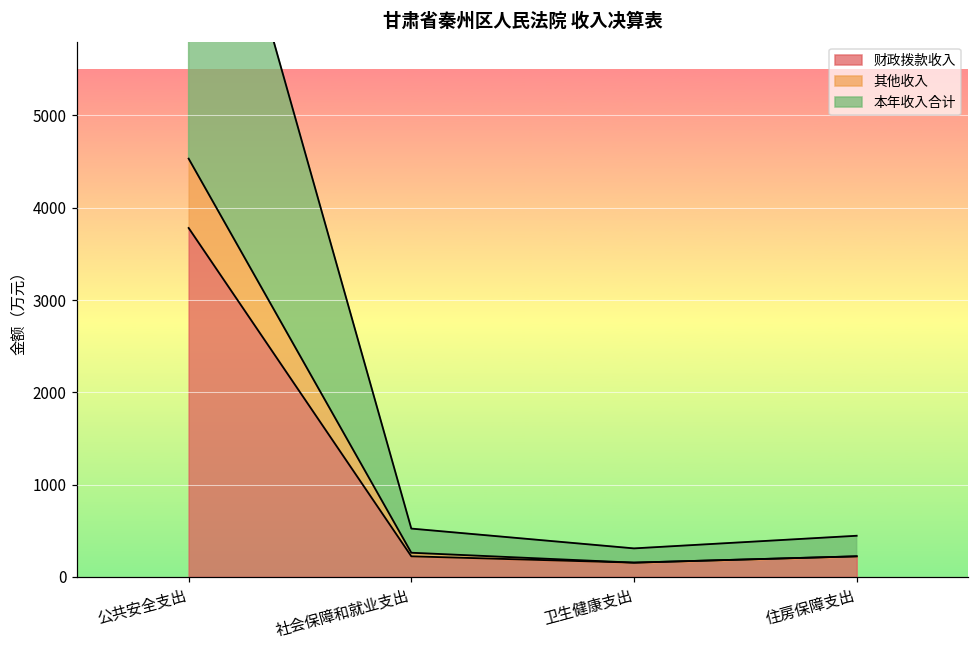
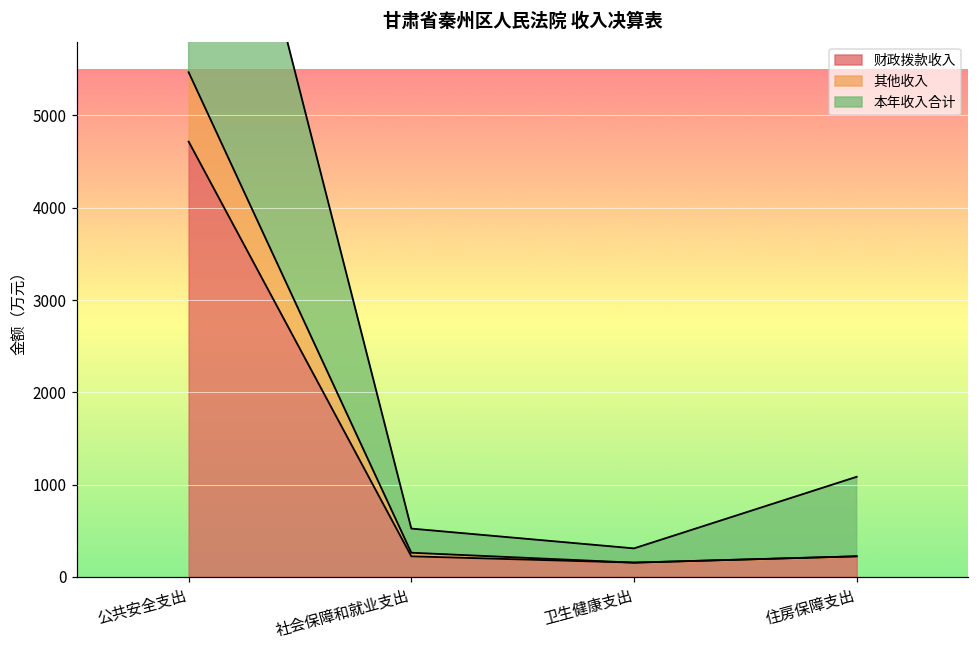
  {
    "财政拨款收入": {
-     "公共安全支出": 3800,
+     "公共安全支出": 4700,
      "社会保障和就业支出": 200
    },
    "其他收入": {
      "社会保障和就业支出": 300
    },
    "本年收入合计": {
      "社会保障和就业支出": 300,
      "卫生健康支出": 200,
-     "住房保障支出": 200
+     "住房保障支出": 900
    }
  }
